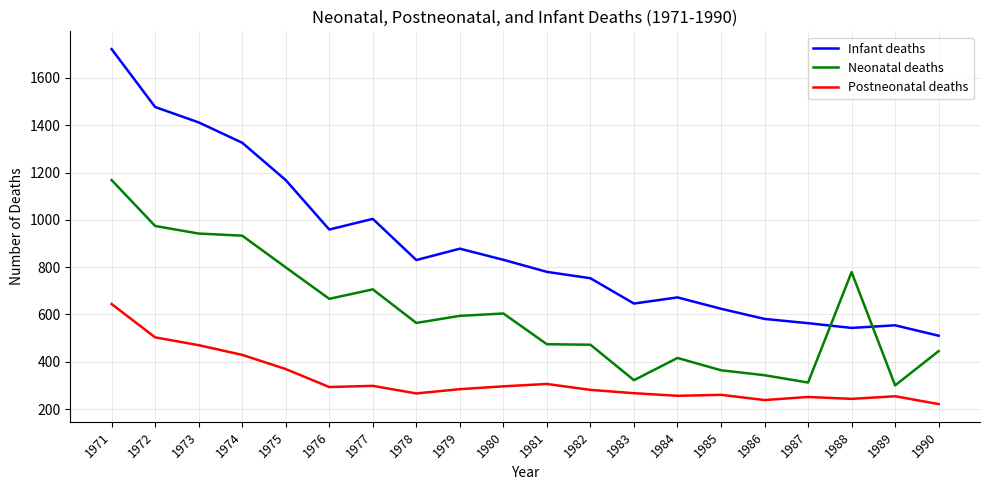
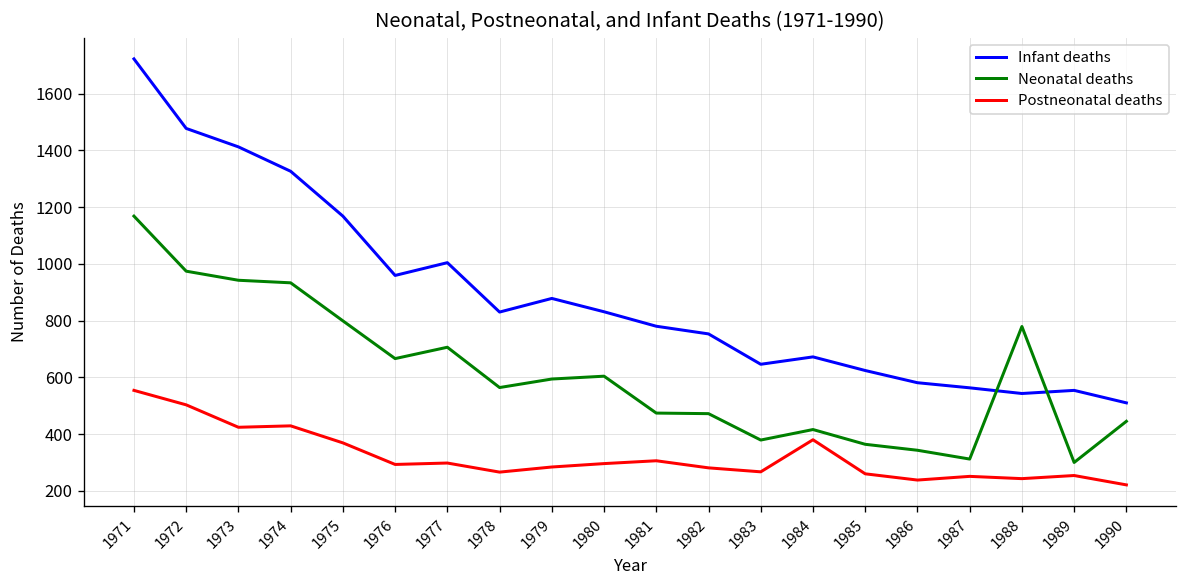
  {
    "Infant deaths": {
      "1971": 1720,
      "1972": 1480,
      "1973": 1410,
      "1974": 1330,
      "1975": 1170,
      "1976": 960,
      "1977": 1000,
      "1978": 830,
      "1979": 880,
      "1980": 830,
      "1981": 780,
      "1982": 750,
      "1983": 650,
      "1984": 670,
      "1985": 620,
      "1986": 580,
      "1987": 560,
      "1988": 540,
      "1989": 550,
      "1990": 510
    },
    "Neonatal deaths": {
      "1971": 1170,
      "1972": 970,
      "1973": 940,
      "1974": 930,
      "1975": 800,
      "1976": 670,
      "1977": 710,
      "1978": 560,
      "1979": 590,
      "1980": 600,
      "1981": 470,
      "1982": 470,
-     "1983": 320,
+     "1983": 380,
      "1984": 420,
      "1985": 360,
      "1986": 340,
      "1987": 310,
      "1988": 780,
      "1989": 300,
      "1990": 450
    },
    "Postneonatal deaths": {
-     "1971": 640,
+     "1971": 550,
      "1972": 500,
-     "1973": 470,
+     "1973": 420,
      "1974": 430,
      "1975": 370,
      "1976": 290,
      "1977": 300,
      "1978": 270,
      "1979": 280,
      "1980": 300,
      "1981": 310,
      "1982": 280,
      "1983": 270,
-     "1984": 260,
+     "1984": 380,
      "1985": 260,
      "1986": 240,
      "1987": 250,
      "1988": 240,
      "1989": 250,
      "1990": 220
    }
  }
